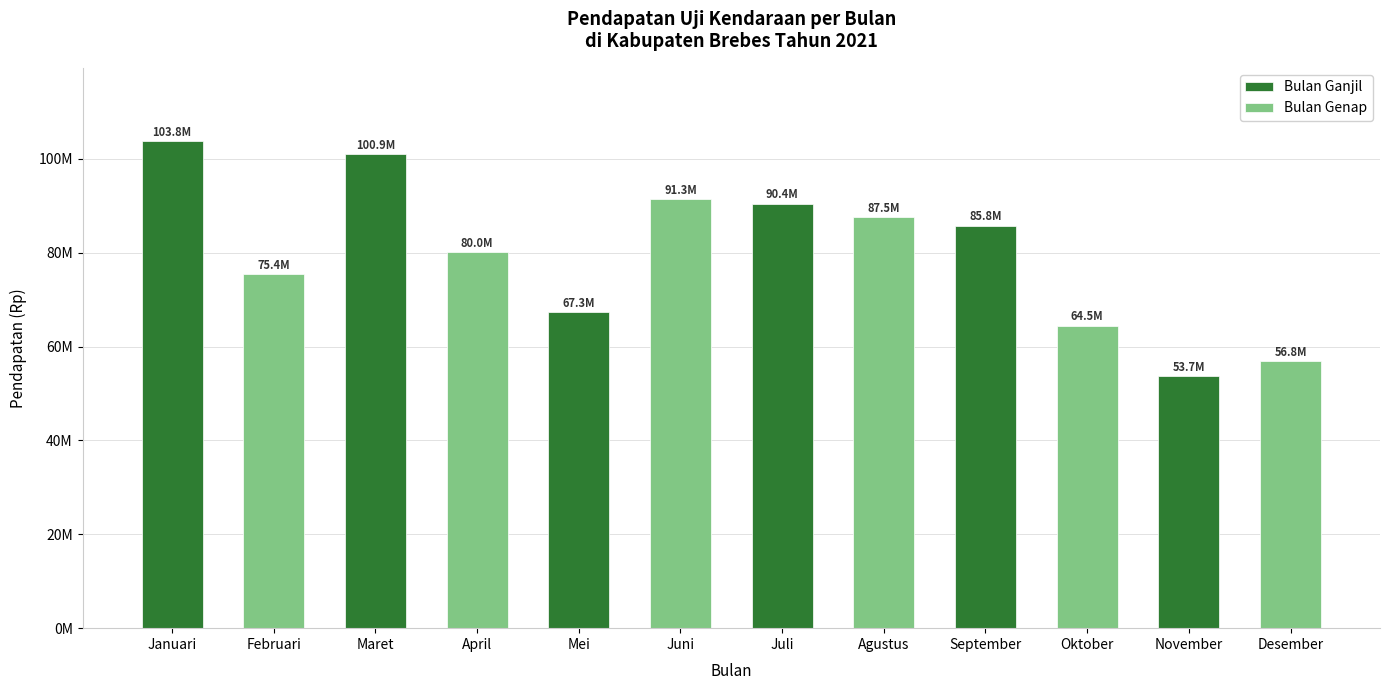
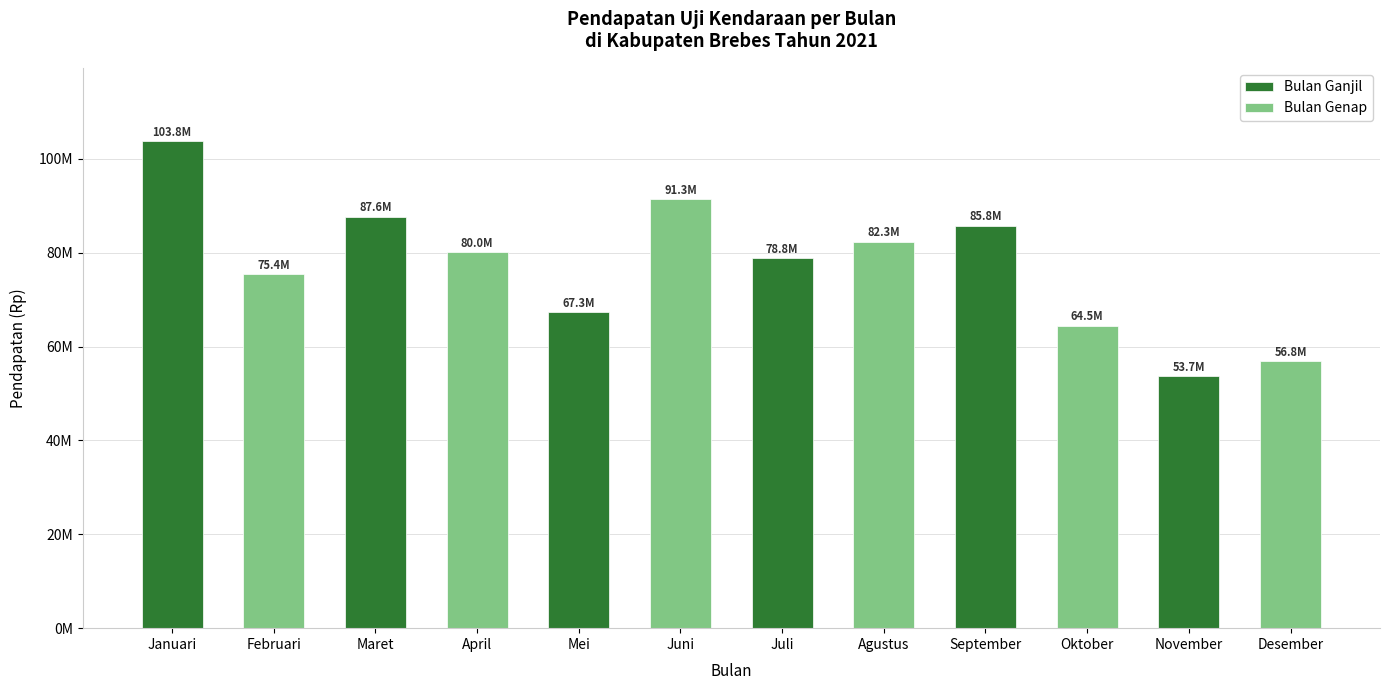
  {
    "Bulan Ganjil": {
      "Januari": "103.8M",
-     "Maret": "100.9M",
+     "Maret": "87.6M",
      "Mei": "67.3M",
-     "Juli": "90.4M",
+     "Juli": "78.8M",
      "September": "85.8M",
      "November": "53.7M"
    },
    "Bulan Genap": {
      "Februari": "75.4M",
      "April": "80.0M",
      "Juni": "91.3M",
-     "Agustus": "87.5M",
+     "Agustus": "82.3M",
      "Oktober": "64.5M",
      "Desember": "56.8M"
    }
  }
